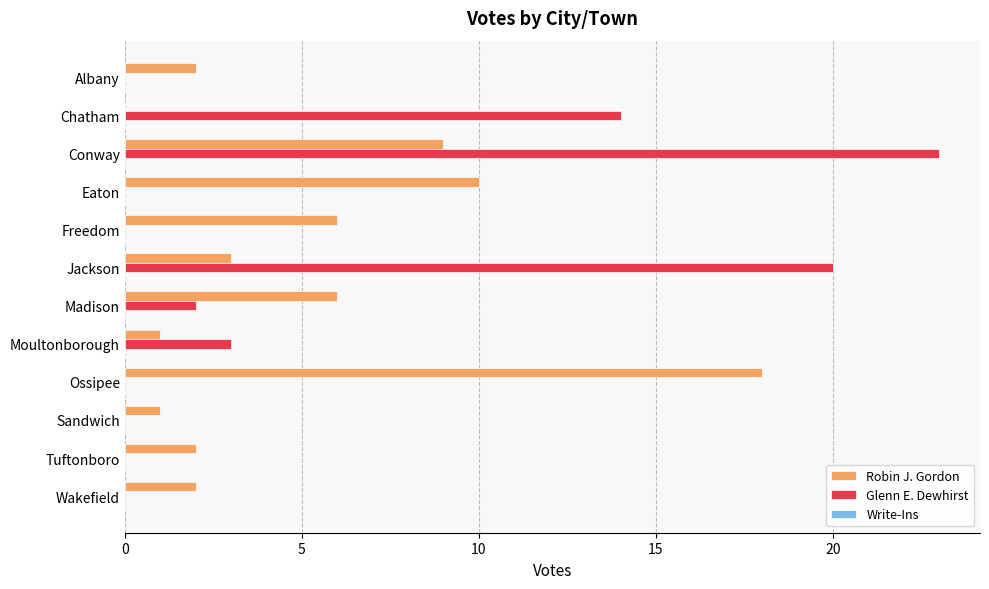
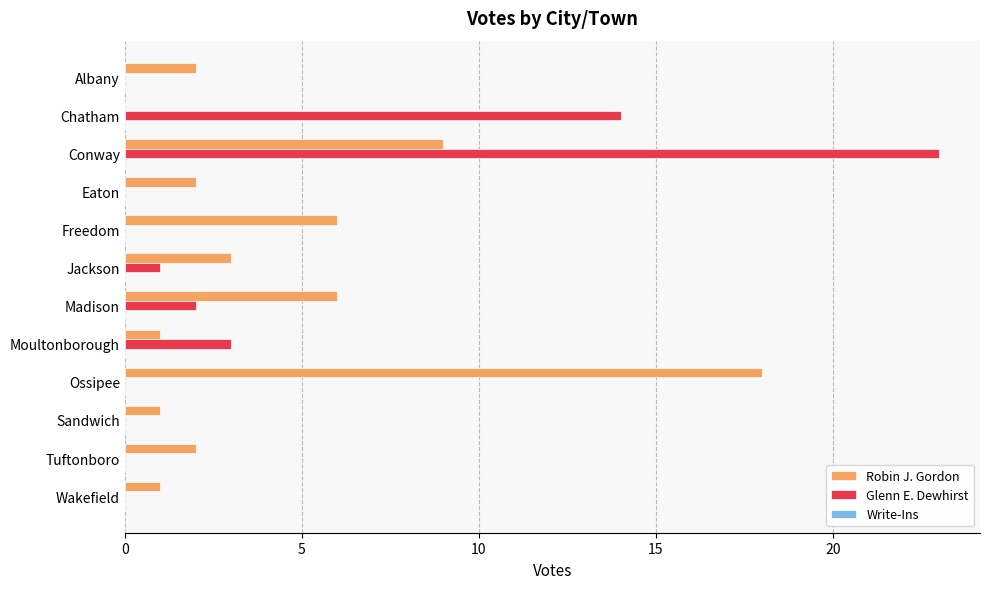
  {
    "Robin J. Gordon": {
      "Albany": 2,
      "Chatham": 0,
      "Conway": 9,
-     "Eaton": 10,
+     "Eaton": 2,
      "Freedom": 6,
      "Jackson": 3,
      "Madison": 6,
      "Moultonborough": 1,
      "Ossipee": 18,
      "Sandwich": 1,
      "Tuftonboro": 2,
-     "Wakefield": 2
+     "Wakefield": 1
    },
    "Glenn E. Dewhirst": {
      "Albany": 0,
      "Chatham": 14,
      "Conway": 23,
      "Eaton": 0,
      "Freedom": 0,
-     "Jackson": 20,
+     "Jackson": 1,
      "Madison": 2,
      "Moultonborough": 3,
      "Ossipee": 0,
      "Sandwich": 0,
      "Tuftonboro": 0,
      "Wakefield": 0
    },
    "Write-Ins": {
      "Albany": 0,
      "Chatham": 0,
      "Conway": 0,
      "Eaton": 0,
      "Freedom": 0,
      "Jackson": 0,
      "Madison": 0,
      "Moultonborough": 0,
      "Ossipee": 0,
      "Sandwich": 0,
      "Tuftonboro": 0,
      "Wakefield": 0
    }
  }
